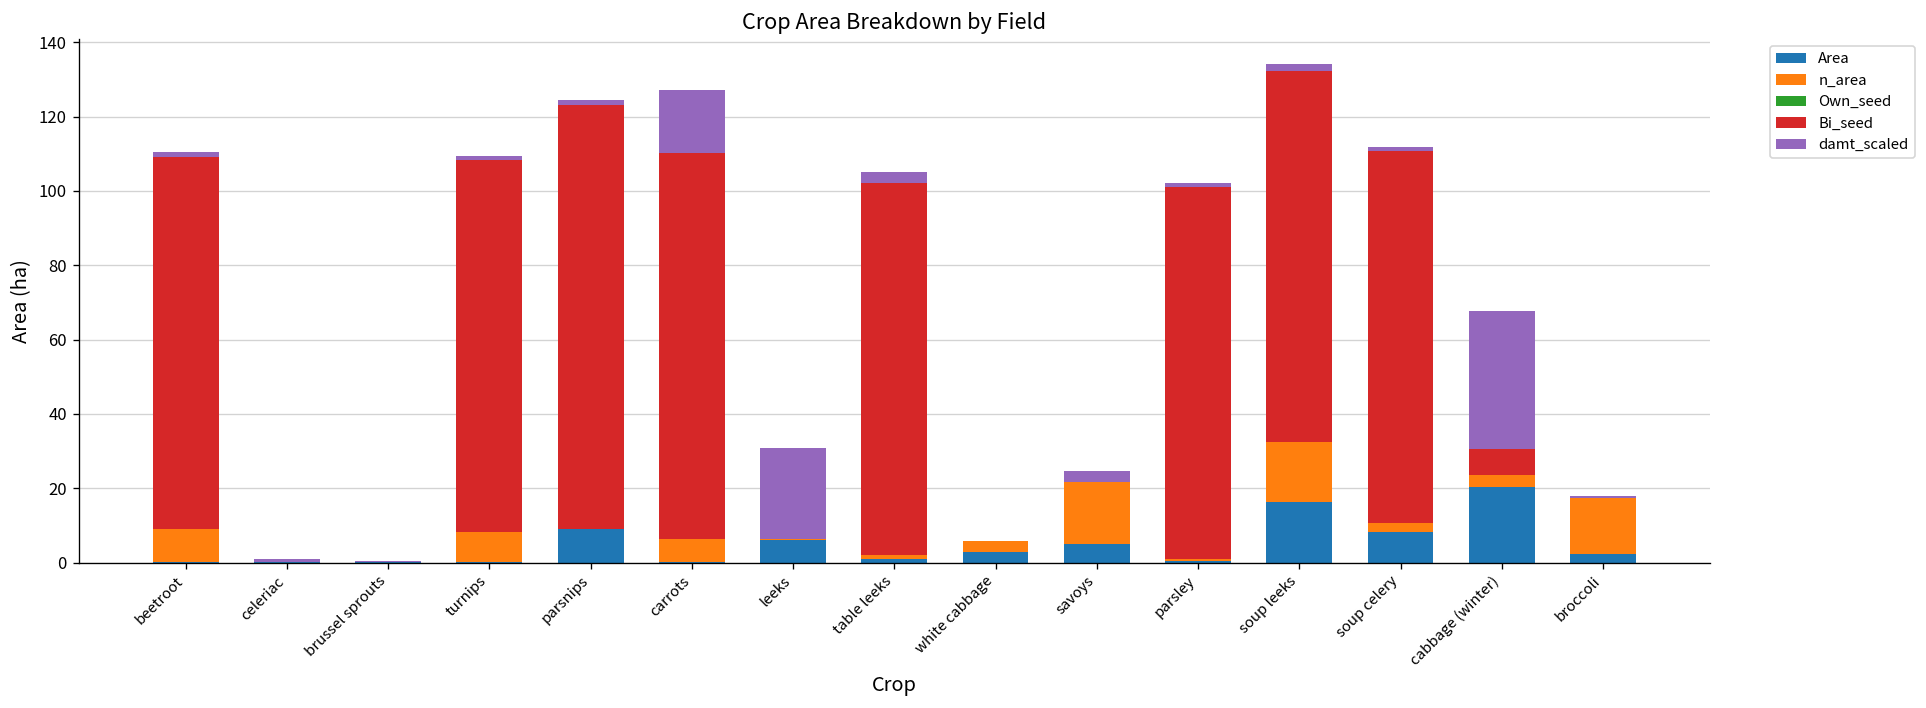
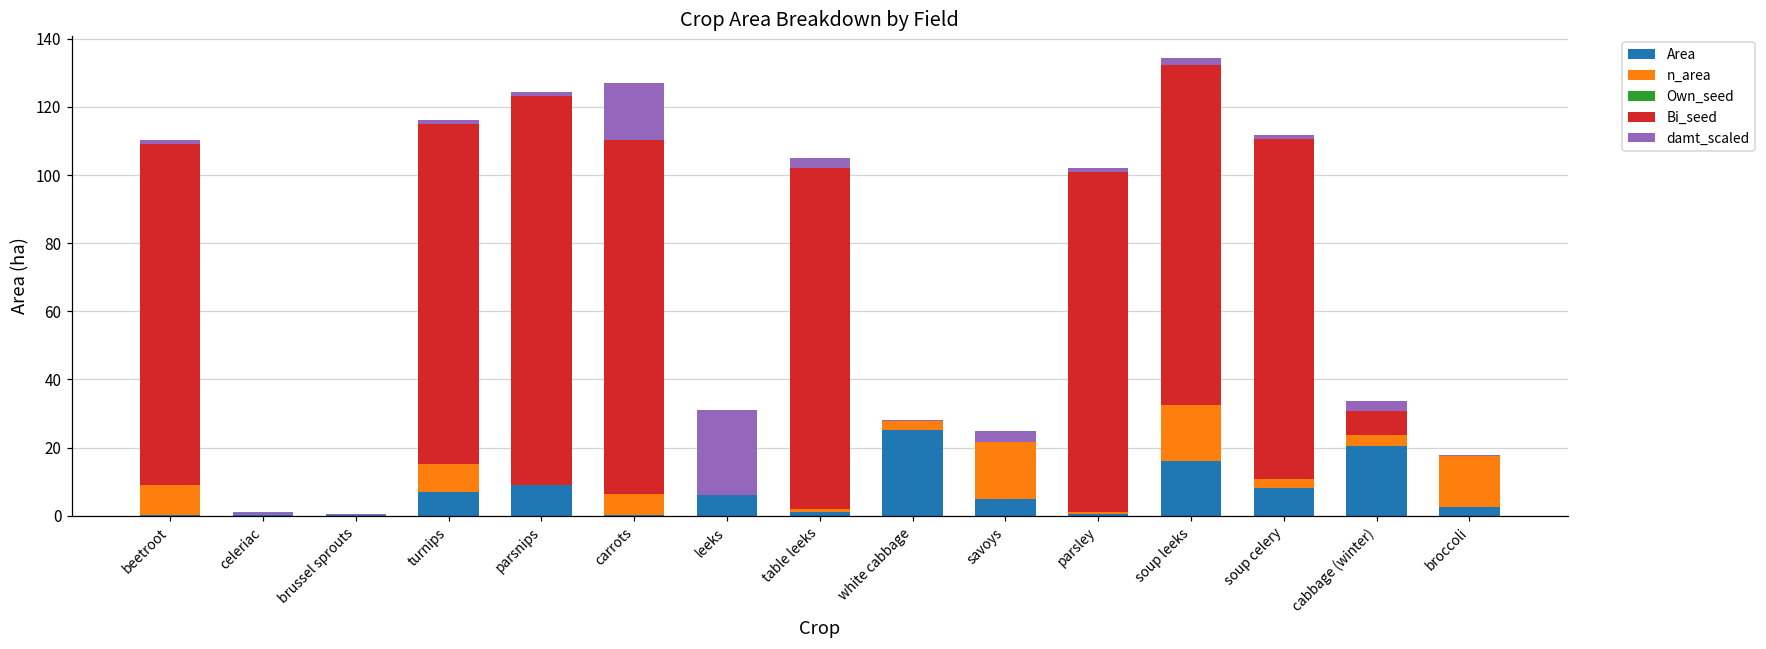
  {
    "Area": {
-     "turnips": 0,
+     "turnips": 7,
      "parsnips": 9,
      "leeks": 6,
      "table leeks": 1,
-     "white cabbage": 3,
+     "white cabbage": 25,
      "savoys": 5,
      "soup leeks": 16,
      "soup celery": 8,
      "cabbage (winter)": 20,
      "broccoli": 2
    },
    "Own_seed": {
      "celeriac": 0,
      "brussel sprouts": 0,
      "parsnips": 0,
      "leeks": 0,
      "parsley": 0
    },
    "Bi_seed": {
      "beetroot": 100,
      "celeriac": 0,
      "brussel sprouts": 0,
      "turnips": 100,
      "parsnips": 114,
      "carrots": 104,
      "leeks": 0,
      "table leeks": 100,
      "white cabbage": 0,
      "savoys": 0,
      "parsley": 100,
      "soup leeks": 100,
      "soup celery": 100,
      "cabbage (winter)": 7,
      "broccoli": 0
    },
    "damt_scaled": {
      "beetroot": 1,
      "celeriac": 1,
      "turnips": 1,
      "parsnips": 1,
      "carrots": 17,
      "leeks": 25,
      "table leeks": 3,
      "savoys": 3,
      "parsley": 1,
      "soup leeks": 2,
      "soup celery": 1,
-     "cabbage (winter)": 37
+     "cabbage (winter)": 3
    }
  }
